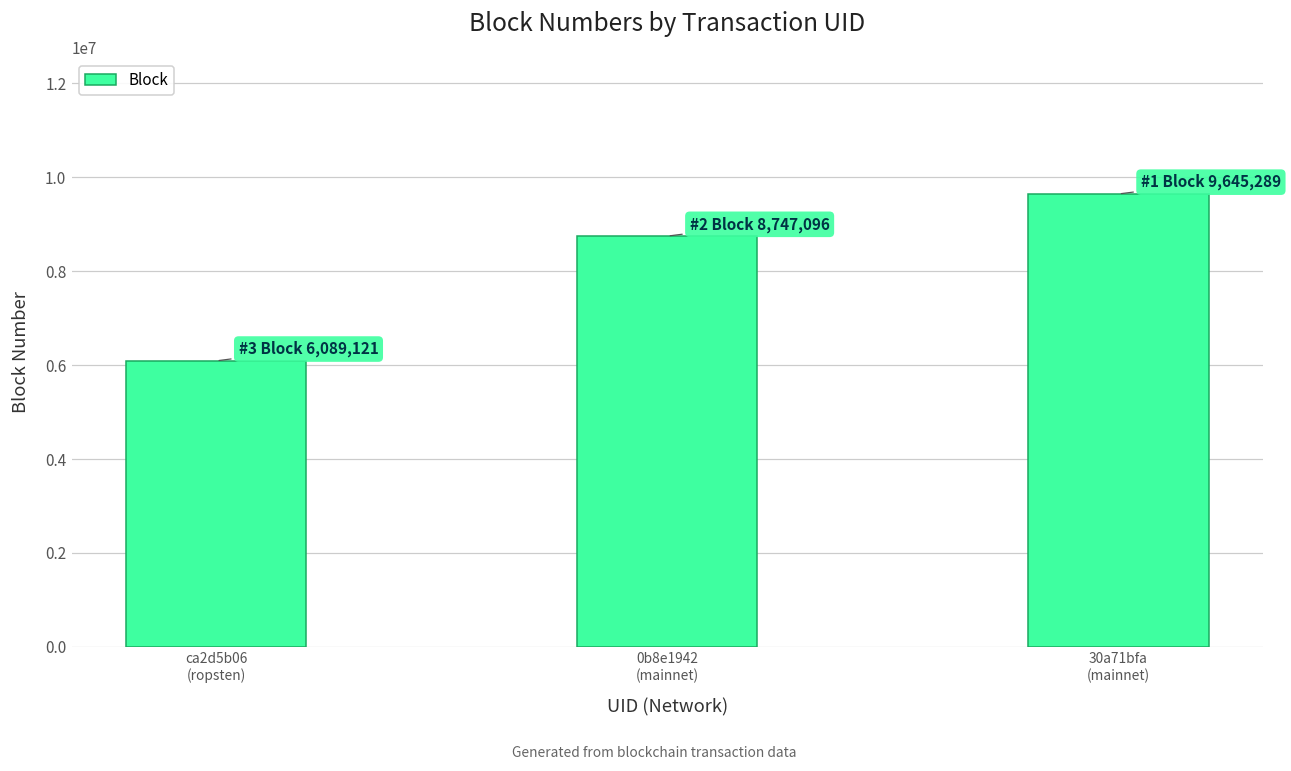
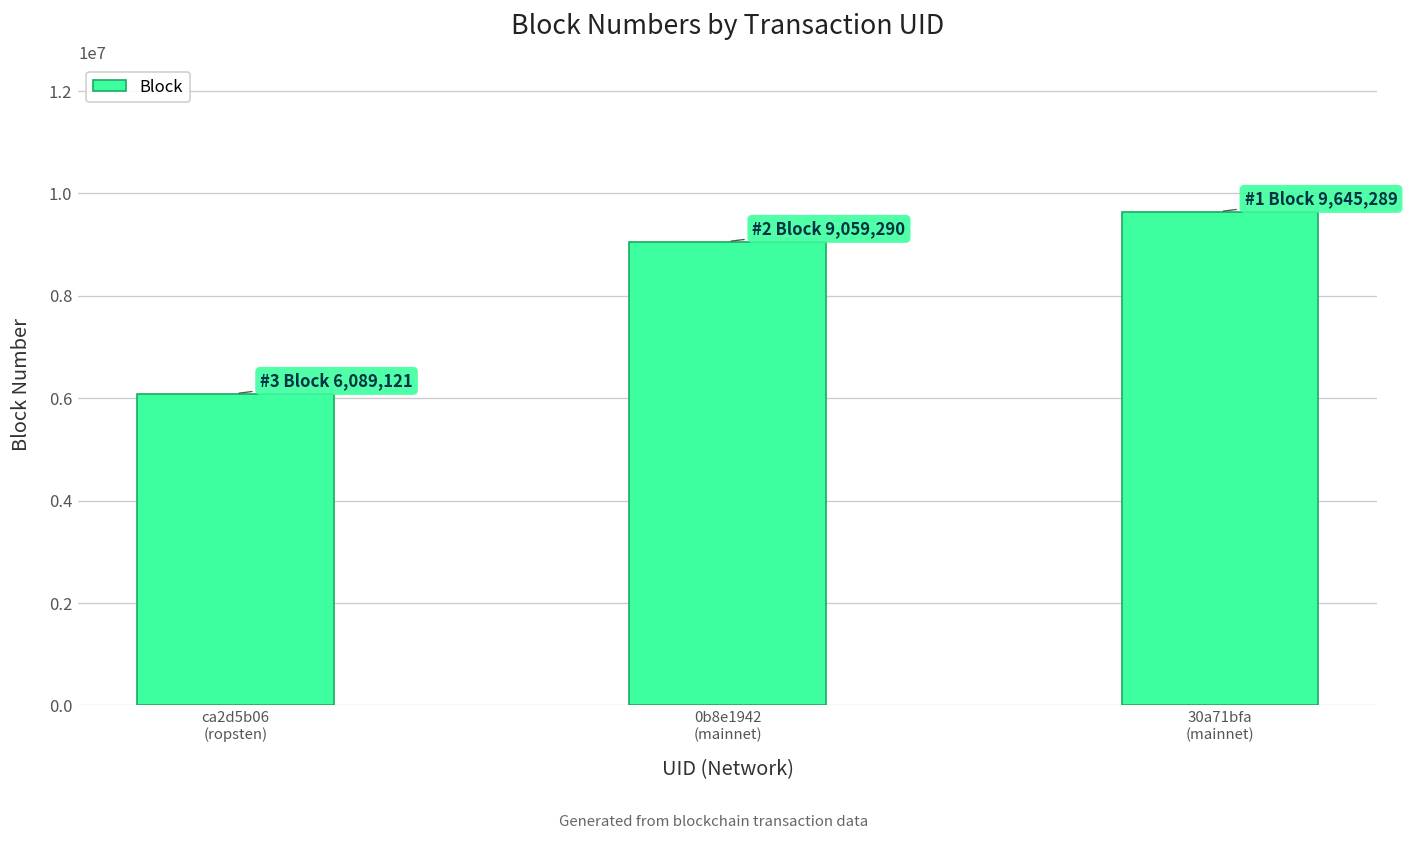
  {
-   "0b8e1942 (mainnet)": "8,747,096"
+   "0b8e1942 (mainnet)": "9,059,290"
  }
